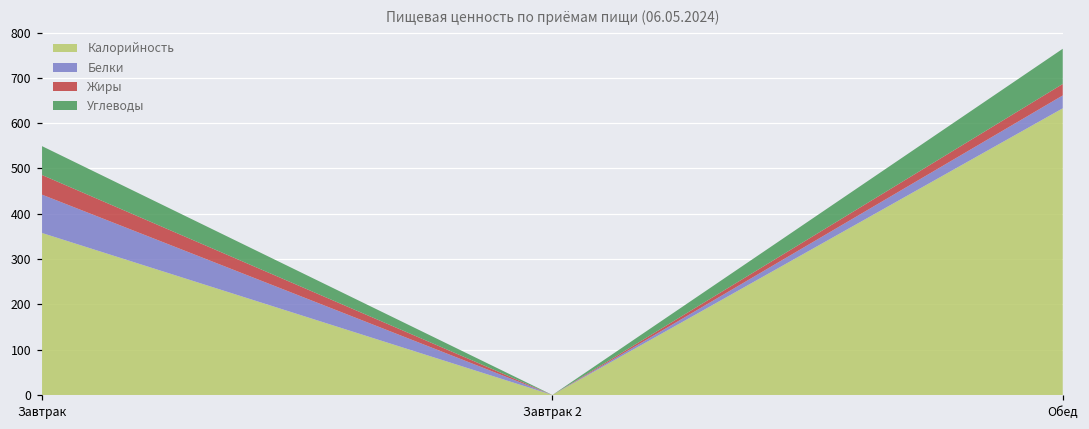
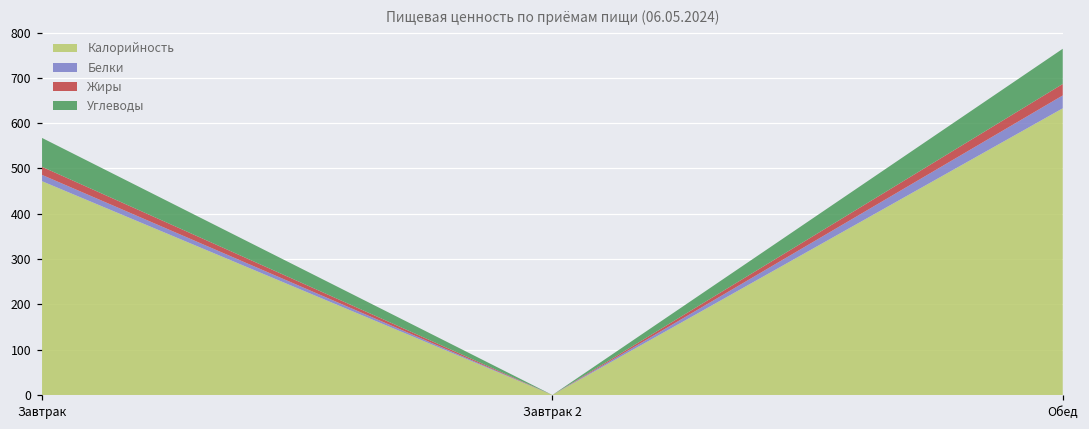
  {
    "Калорийность": {
-     "Завтрак": 360,
+     "Завтрак": 470,
      "Обед": 630
    },
    "Белки": {
-     "Завтрак": 80,
+     "Завтрак": 10,
      "Обед": 30
    },
    "Жиры": {
-     "Завтрак": 40,
+     "Завтрак": 20,
      "Обед": 30
    },
    "Углеводы": {
      "Завтрак": 60,
      "Обед": 80
    }
  }
